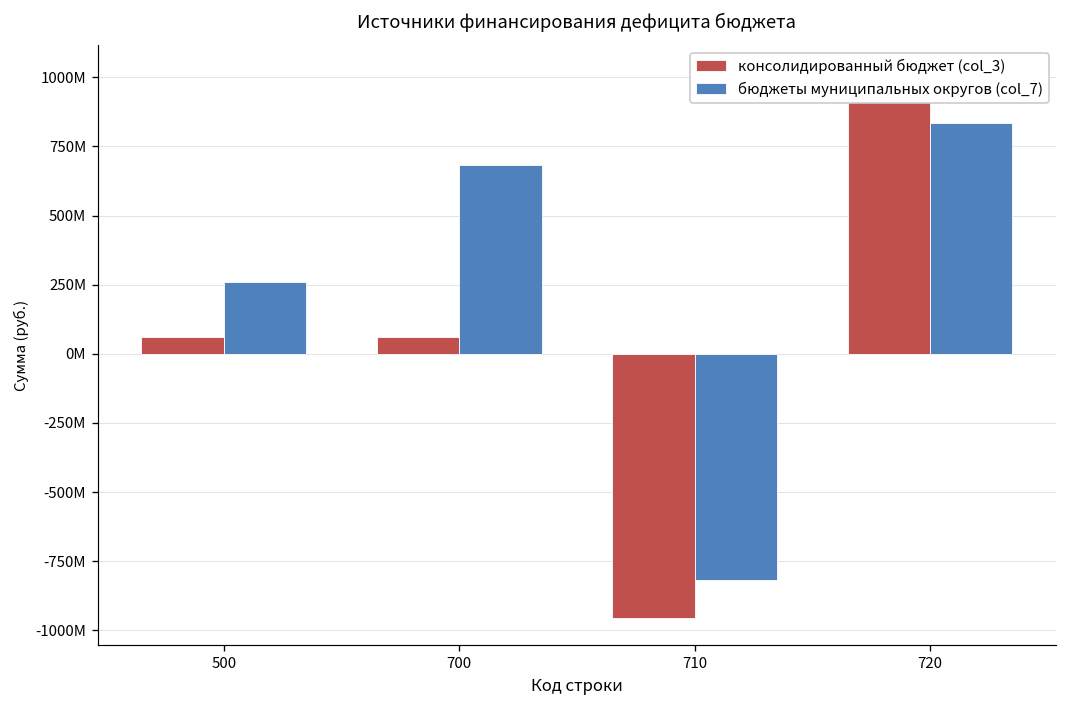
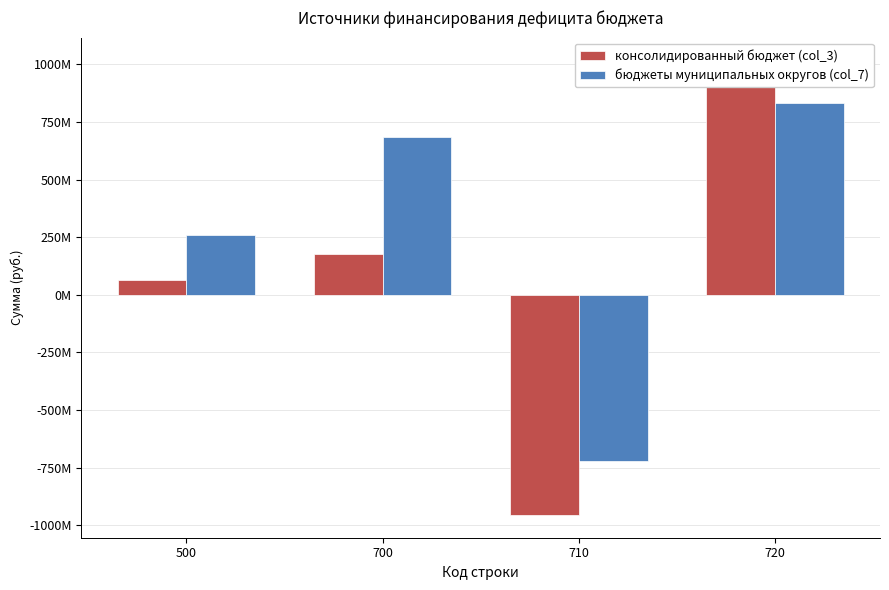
  {
    "консолидированный бюджет (col_3)": {
      "500": 60000000,
-     "700": 60000000,
+     "700": 180000000,
      "710": -960000000
    },
    "бюджеты муниципальных округов (col_7)": {
      "500": 260000000,
      "700": 680000000,
-     "710": -820000000,
+     "710": -720000000,
      "720": 830000000
    }
  }
